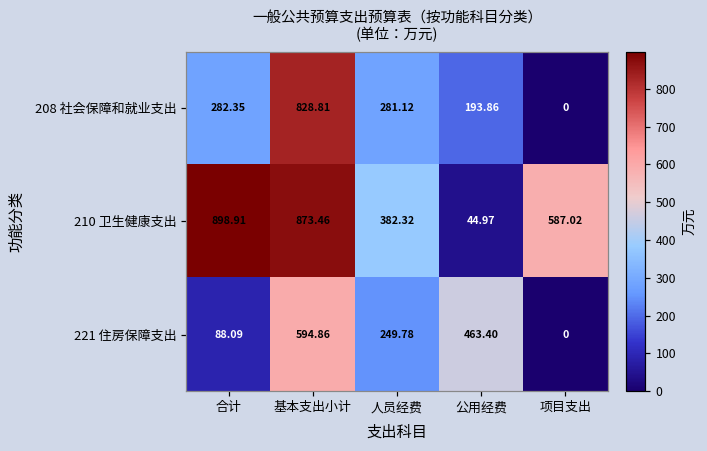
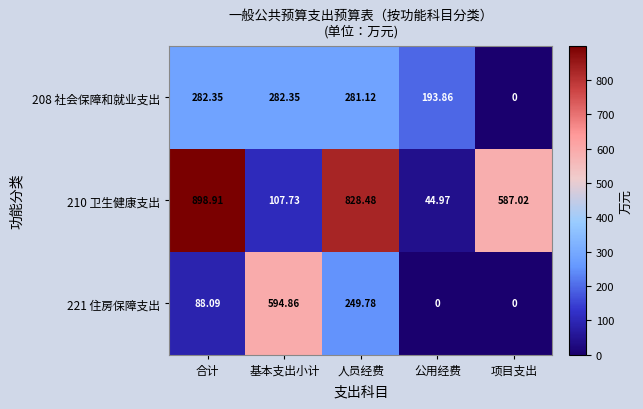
  {
    "208 社会保障和就业支出": {
      "合计": 282.35,
-     "基本支出小计": 828.81,
+     "基本支出小计": 282.35,
      "人员经费": 281.12,
      "公用经费": 193.86,
      "项目支出": 0
    },
    "210 卫生健康支出": {
      "合计": 898.91,
-     "基本支出小计": 873.46,
-     "人员经费": 382.32,
+     "基本支出小计": 107.73,
+     "人员经费": 828.48,
      "公用经费": 44.97,
      "项目支出": 587.02
    },
    "221 住房保障支出": {
      "合计": 88.09,
      "基本支出小计": 594.86,
      "人员经费": 249.78,
-     "公用经费": 463.40,
+     "公用经费": 0,
      "项目支出": 0
    }
  }
